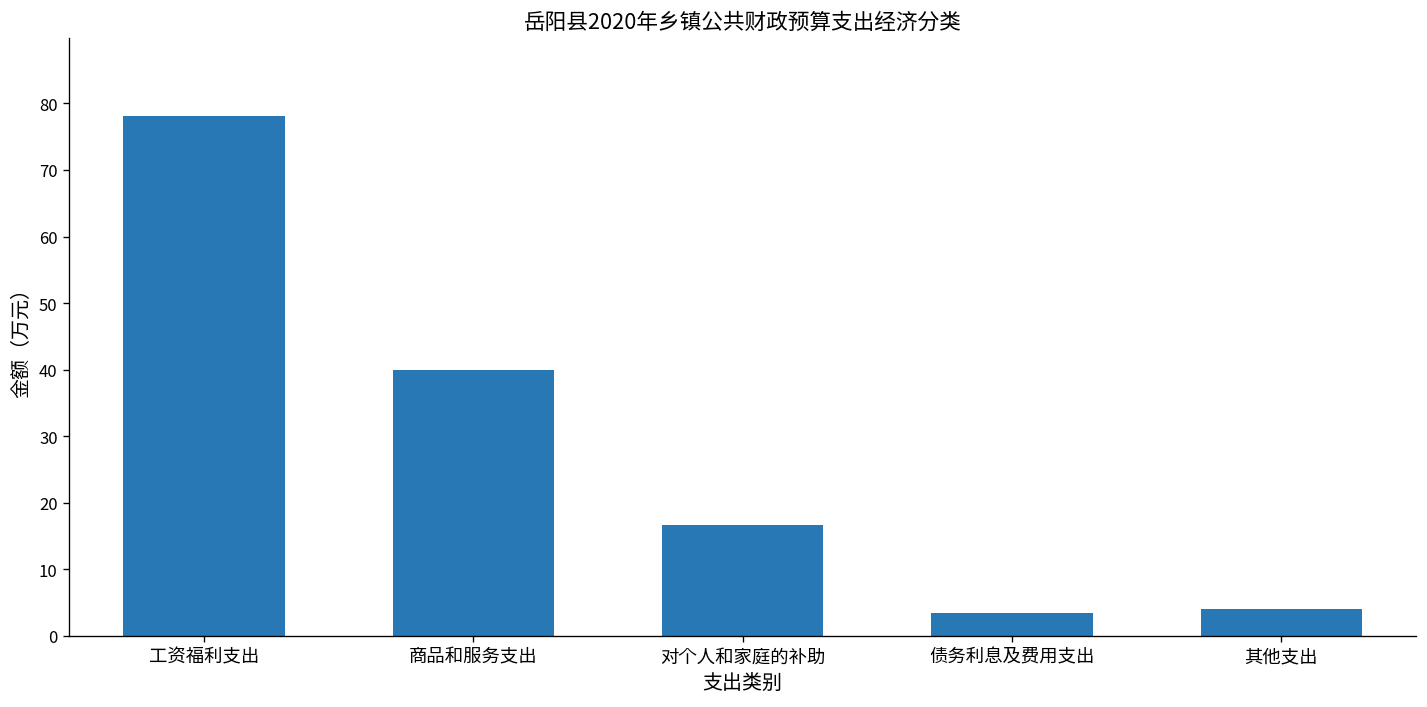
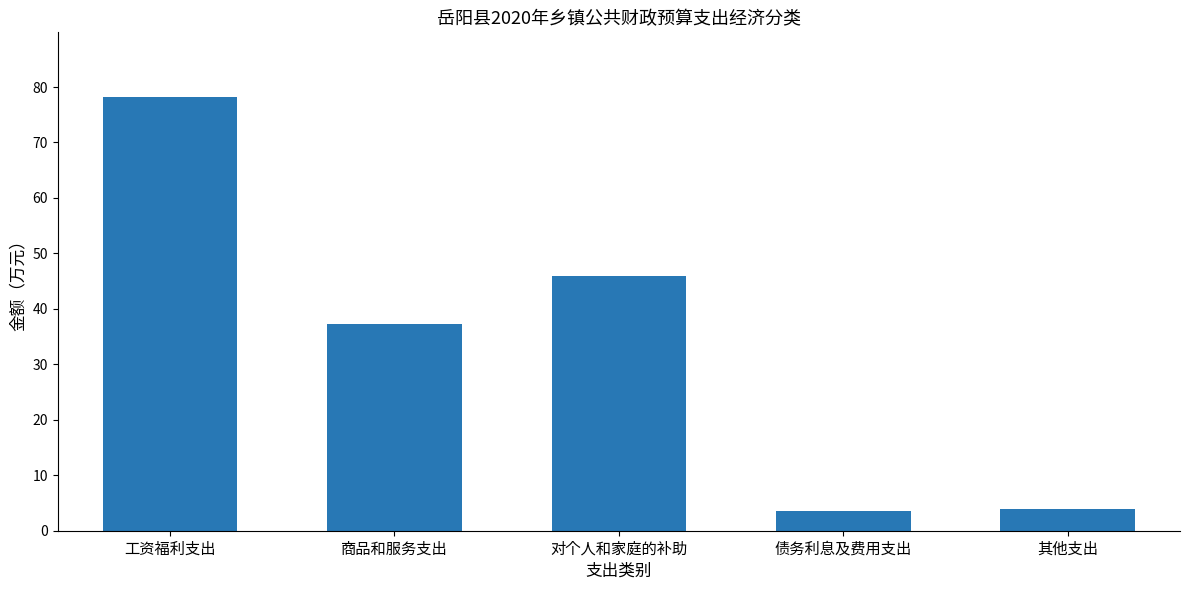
  {
    "工资福利支出": 78,
-   "商品和服务支出": 40,
-   "对个人和家庭的补助": 17,
+   "商品和服务支出": 37,
+   "对个人和家庭的补助": 46,
    "债务利息及费用支出": 4,
    "其他支出": 4
  }
